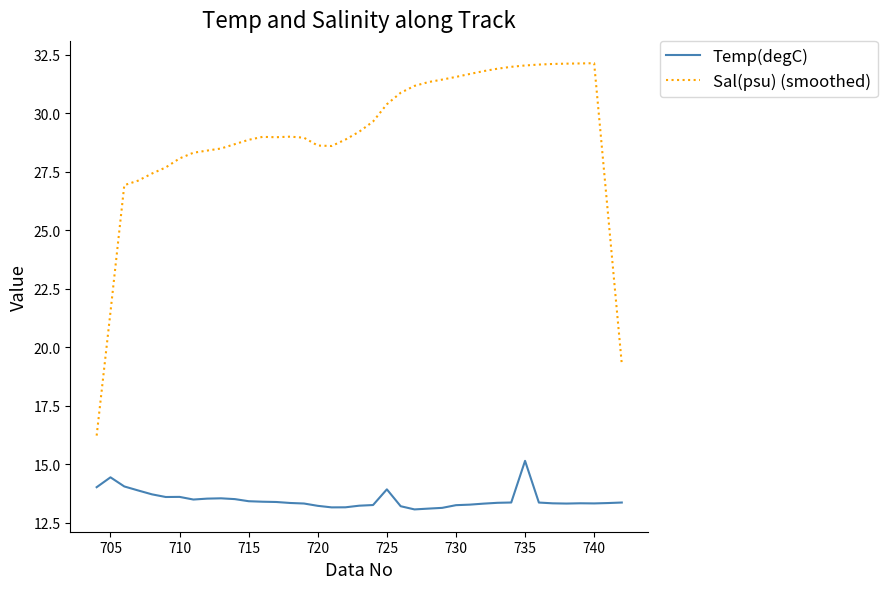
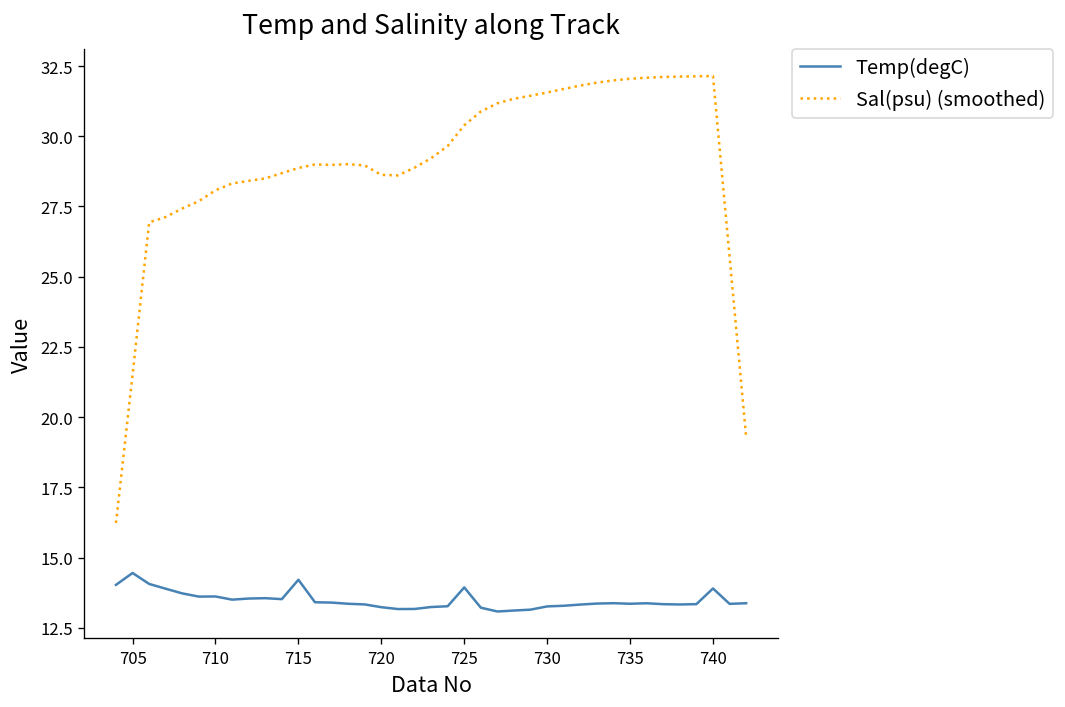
  {
    "Temp(degC)": {
      "705": 14.5,
      "710": 13.6,
-     "715": 13.4,
+     "715": 14.2,
      "720": 13.2,
      "725": 13.9,
      "730": 13.3,
-     "735": 15.2,
-     "740": 13.3
+     "735": 13.4,
+     "740": 13.9
    },
    "Sal(psu) (smoothed)": {
      "705": 21.5,
      "710": 28.1,
      "715": 28.9,
      "720": 28.6,
      "725": 30.4,
      "730": 31.6,
      "735": 32.0,
      "740": 32.1
    }
  }
